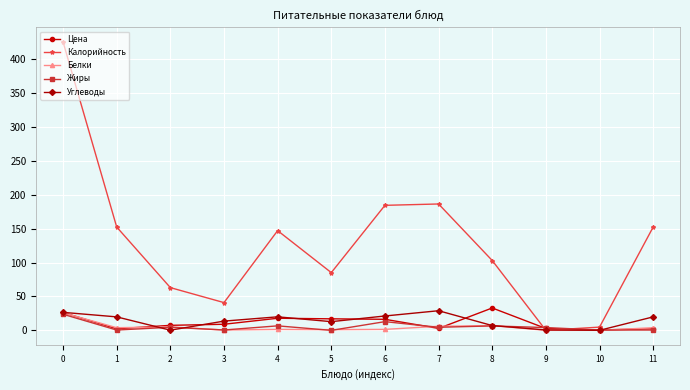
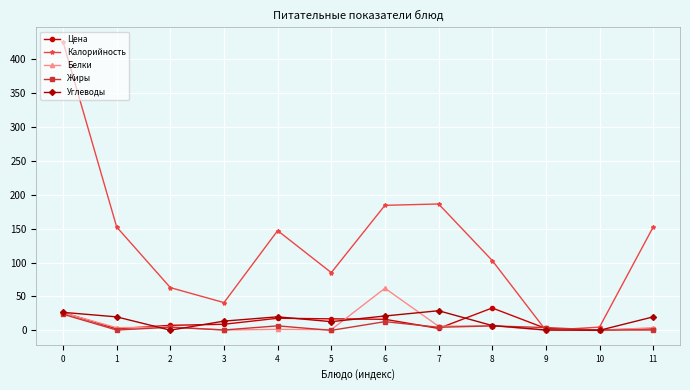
  {
    "Белки": {
      "4": 0,
-     "6": 0
+     "6": 60
    }
  }
